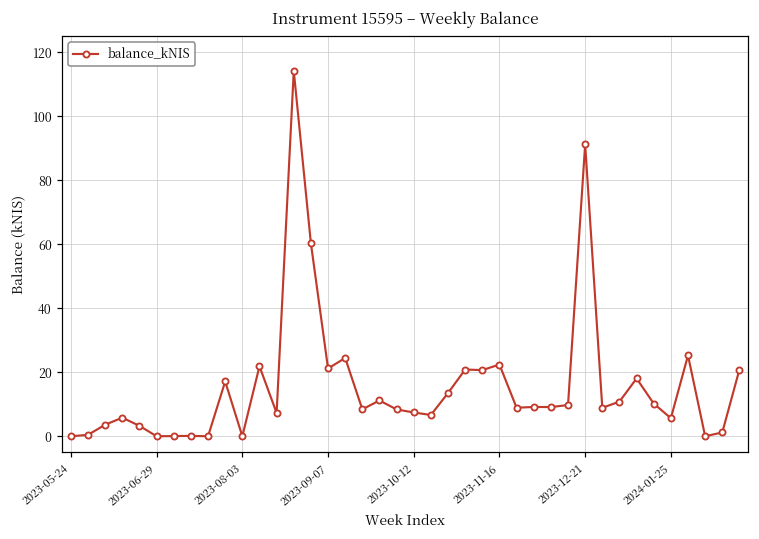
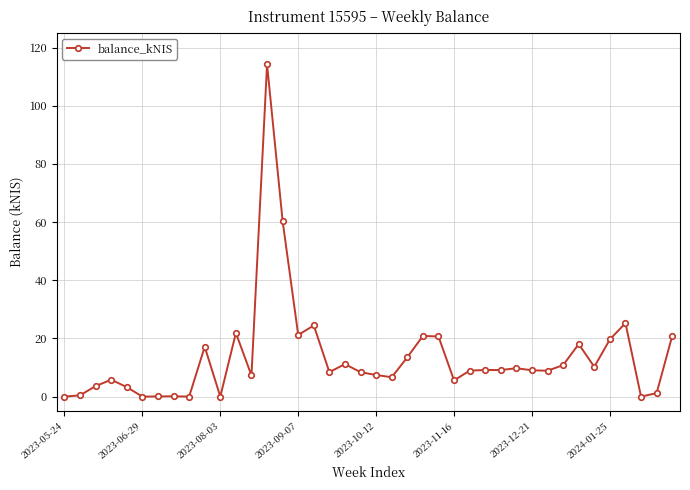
  {
    "2023-05-24": 0,
    "2023-06-29": 0,
    "2023-08-03": 0,
    "2023-09-07": 21,
    "2023-10-12": 7,
-   "2023-11-16": 22,
-   "2023-12-21": 91,
-   "2024-01-25": 6
+   "2023-11-16": 6,
+   "2023-12-21": 9,
+   "2024-01-25": 20
  }
